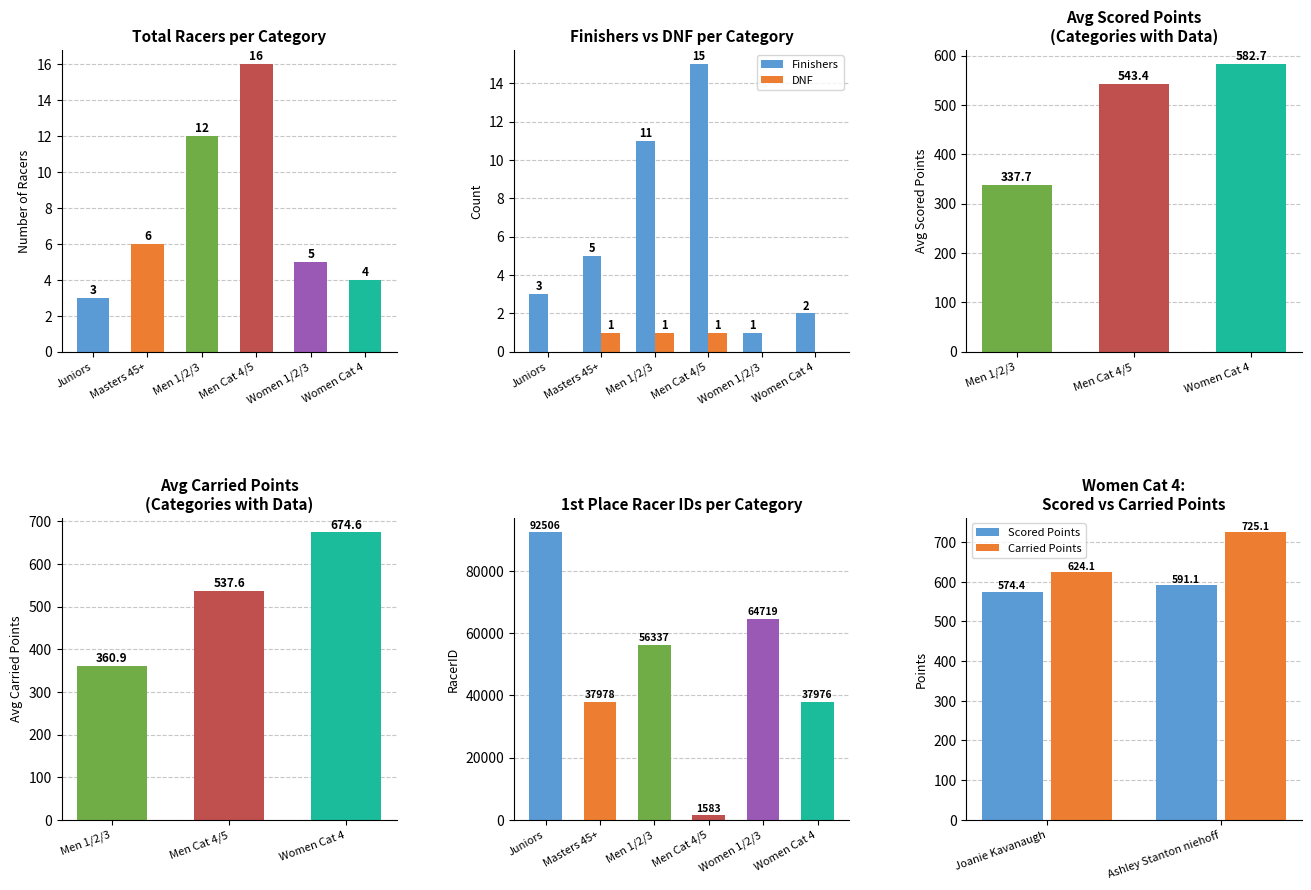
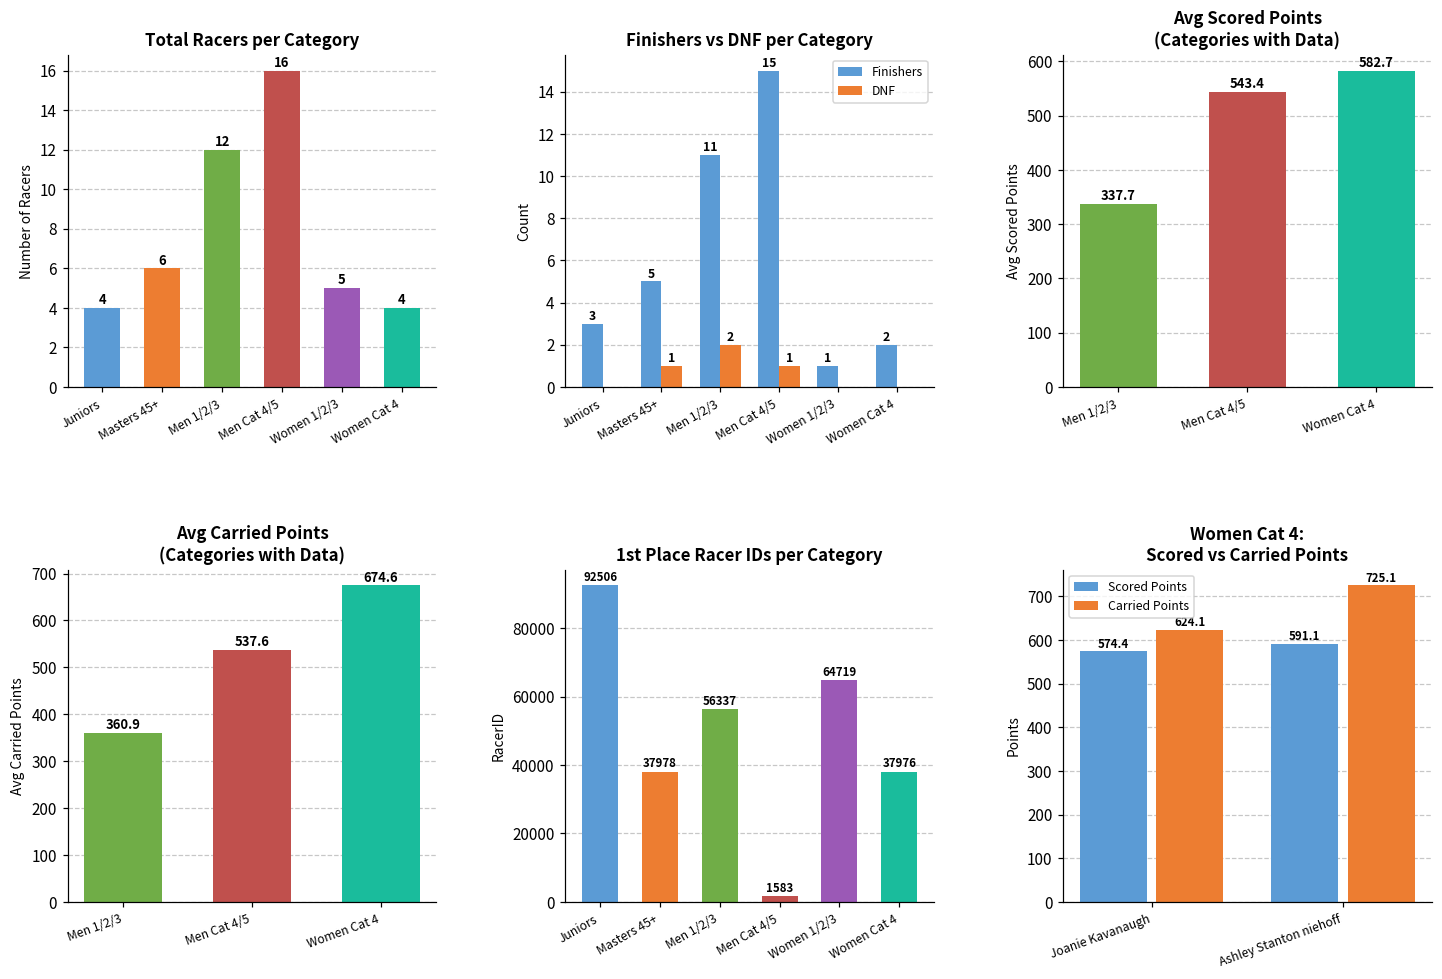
  {
    "Total Racers per Category": {
-     "Juniors": 3,
+     "Juniors": 4,
      "Masters 45+": 6,
      "Men 1/2/3": 12,
      "Men Cat 4/5": 16,
      "Women 1/2/3": 5,
      "Women Cat 4": 4
    },
    "Finishers vs DNF per Category": {
      "Finishers": {
        "Juniors": 3,
        "Masters 45+": 5,
        "Men 1/2/3": 11,
        "Men Cat 4/5": 15,
        "Women 1/2/3": 1,
        "Women Cat 4": 2
      },
      "DNF": {
        "Masters 45+": 1,
-       "Men 1/2/3": 1,
+       "Men 1/2/3": 2,
        "Men Cat 4/5": 1
      }
    },
    "Avg Scored Points (Categories with Data)": {
      "Men 1/2/3": 337.7,
      "Men Cat 4/5": 543.4,
      "Women Cat 4": 582.7
    },
    "Avg Carried Points (Categories with Data)": {
      "Men 1/2/3": 360.9,
      "Men Cat 4/5": 537.6,
      "Women Cat 4": 674.6
    },
    "1st Place Racer IDs per Category": {
      "Juniors": 92506,
      "Masters 45+": 37978,
      "Men 1/2/3": 56337,
      "Men Cat 4/5": 1583,
      "Women 1/2/3": 64719,
      "Women Cat 4": 37976
    },
    "Women Cat 4: Scored vs Carried Points": {
      "Scored Points": {
        "Joanie Kavanaugh": 574.4,
        "Ashley Stanton niehoff": 591.1
      },
      "Carried Points": {
        "Joanie Kavanaugh": 624.1,
        "Ashley Stanton niehoff": 725.1
      }
    }
  }
